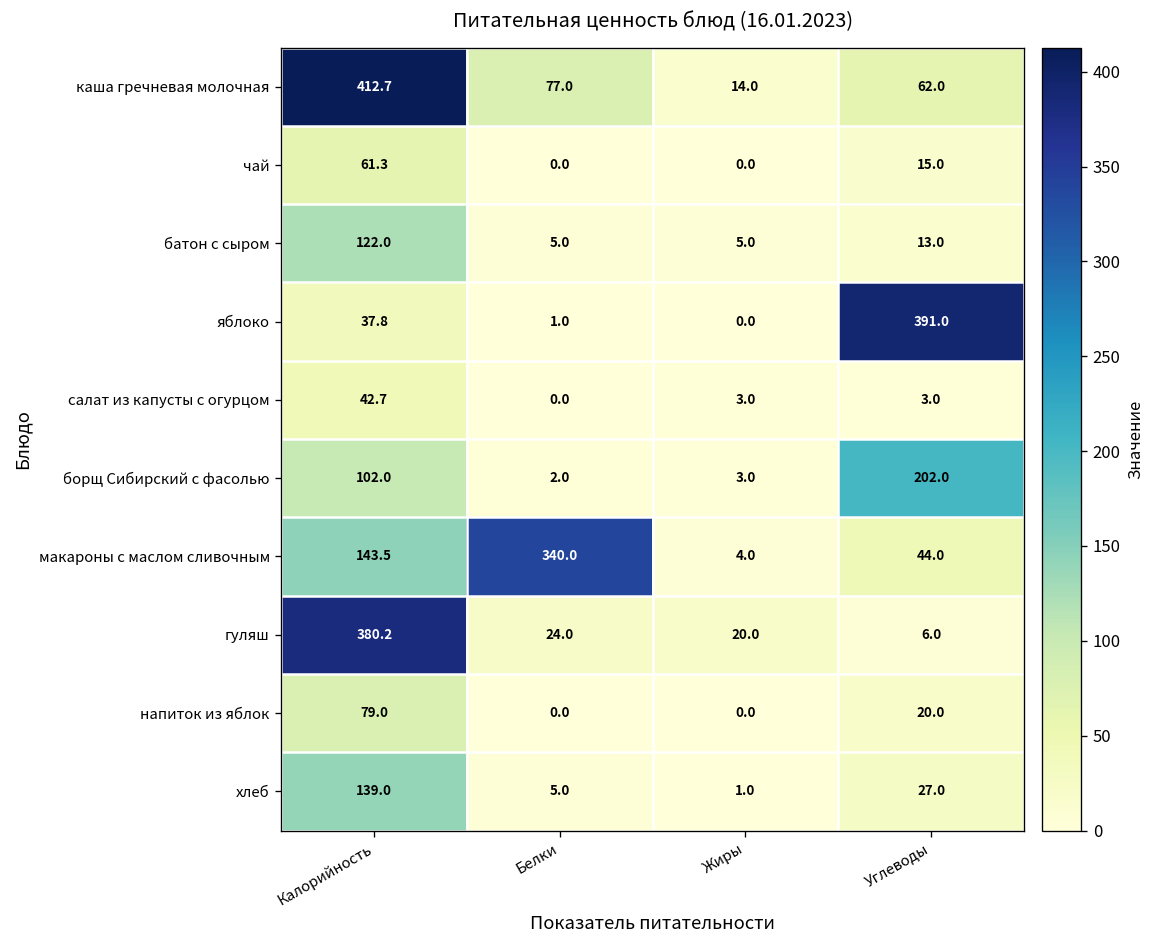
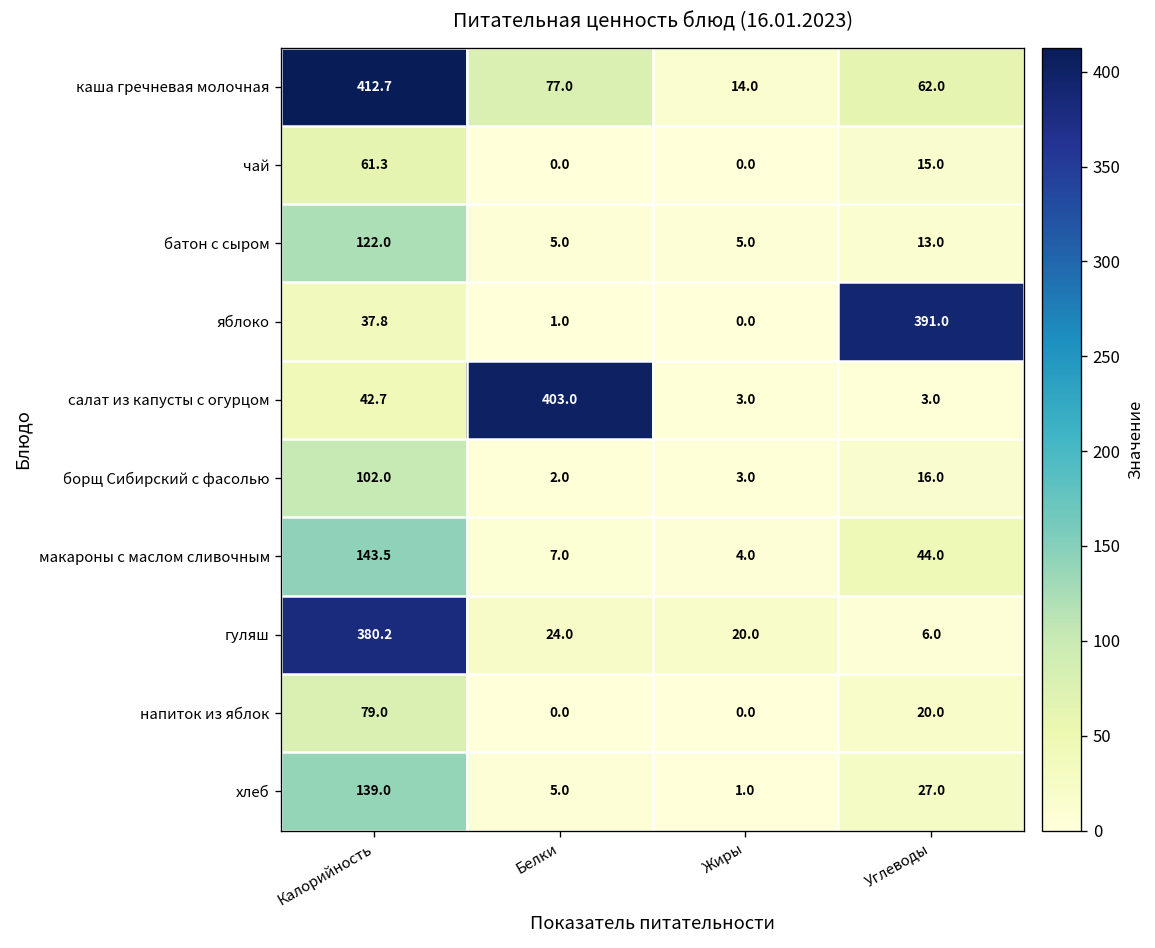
  {
    "каша гречневая молочная": {
      "Калорийность": 412.7,
      "Белки": 77.0,
      "Жиры": 14.0,
      "Углеводы": 62.0
    },
    "чай": {
      "Калорийность": 61.3,
      "Белки": 0.0,
      "Жиры": 0.0,
      "Углеводы": 15.0
    },
    "батон с сыром": {
      "Калорийность": 122.0,
      "Белки": 5.0,
      "Жиры": 5.0,
      "Углеводы": 13.0
    },
    "яблоко": {
      "Калорийность": 37.8,
      "Белки": 1.0,
      "Жиры": 0.0,
      "Углеводы": 391.0
    },
    "салат из капусты с огурцом": {
      "Калорийность": 42.7,
-     "Белки": 0.0,
+     "Белки": 403.0,
      "Жиры": 3.0,
      "Углеводы": 3.0
    },
    "борщ Сибирский с фасолью": {
      "Калорийность": 102.0,
      "Белки": 2.0,
      "Жиры": 3.0,
-     "Углеводы": 202.0
+     "Углеводы": 16.0
    },
    "макароны с маслом сливочным": {
      "Калорийность": 143.5,
-     "Белки": 340.0,
+     "Белки": 7.0,
      "Жиры": 4.0,
      "Углеводы": 44.0
    },
    "гуляш": {
      "Калорийность": 380.2,
      "Белки": 24.0,
      "Жиры": 20.0,
      "Углеводы": 6.0
    },
    "напиток из яблок": {
      "Калорийность": 79.0,
      "Белки": 0.0,
      "Жиры": 0.0,
      "Углеводы": 20.0
    },
    "хлеб": {
      "Калорийность": 139.0,
      "Белки": 5.0,
      "Жиры": 1.0,
      "Углеводы": 27.0
    }
  }
